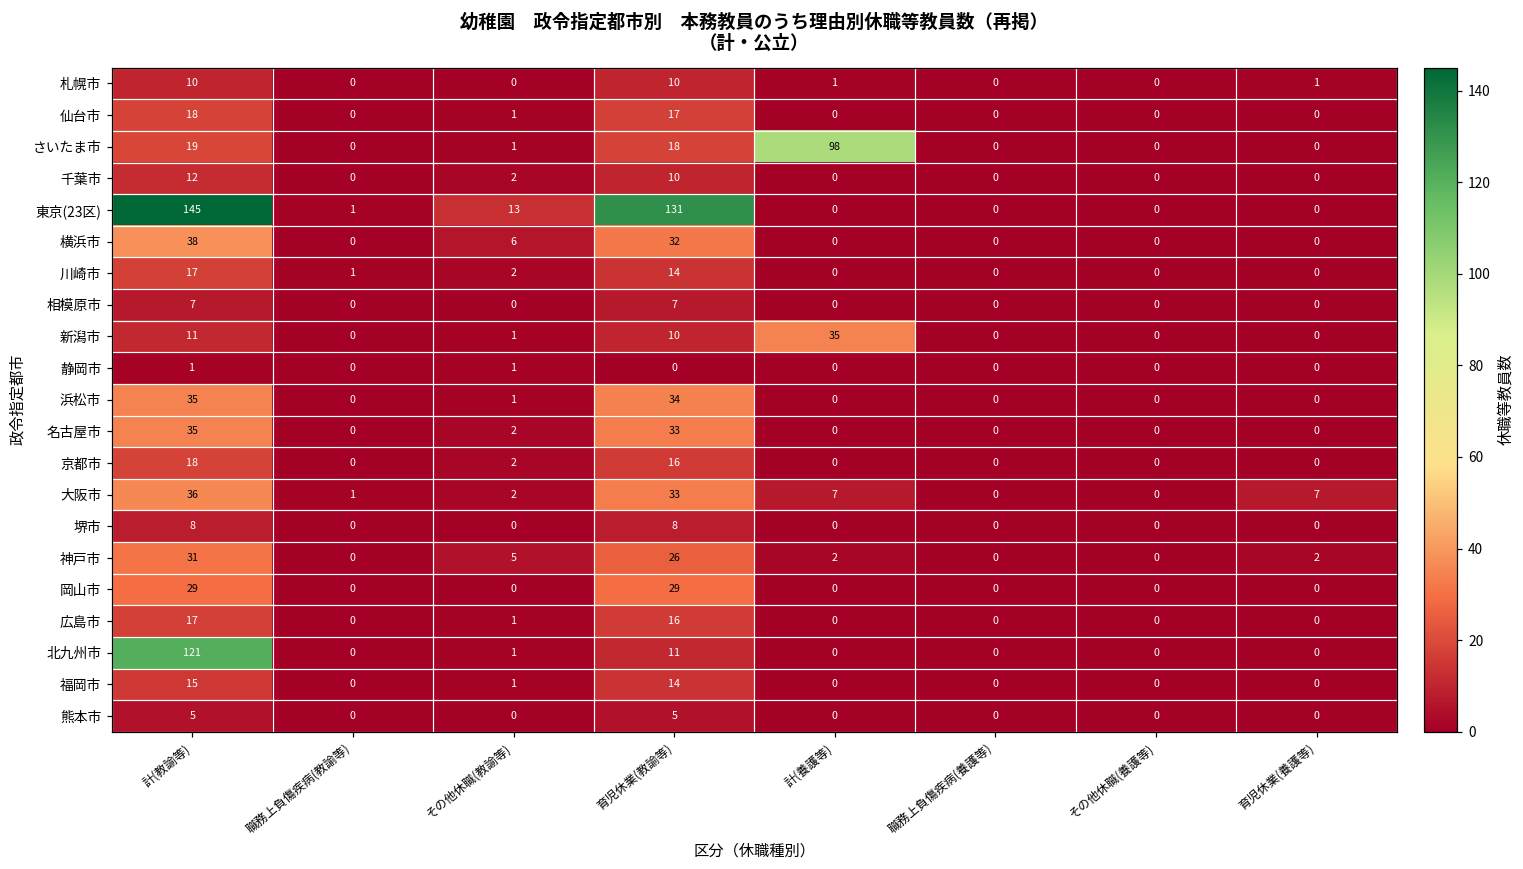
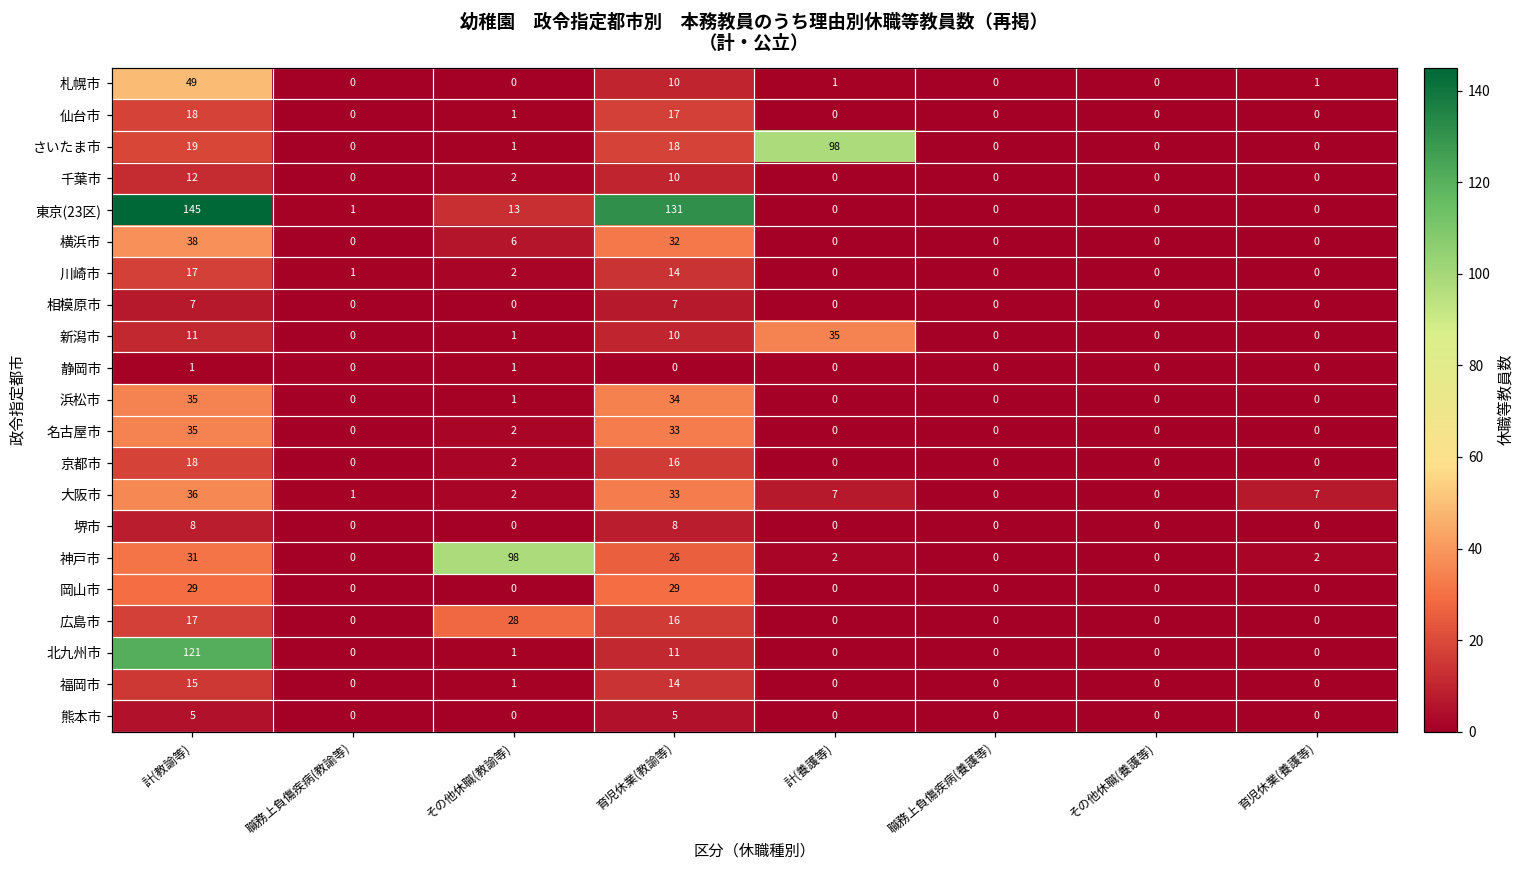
  {
    "札幌市": {
-     "計(教諭等)": 10,
+     "計(教諭等)": 49,
      "職務上負傷疾病(教諭等)": 0,
      "その他休職(教諭等)": 0,
      "育児休業(教諭等)": 10,
      "計(養護等)": 1,
      "職務上負傷疾病(養護等)": 0,
      "その他休職(養護等)": 0,
      "育児休業(養護等)": 1
    },
    "仙台市": {
      "計(教諭等)": 18,
      "職務上負傷疾病(教諭等)": 0,
      "その他休職(教諭等)": 1,
      "育児休業(教諭等)": 17,
      "計(養護等)": 0,
      "職務上負傷疾病(養護等)": 0,
      "その他休職(養護等)": 0,
      "育児休業(養護等)": 0
    },
    "さいたま市": {
      "計(教諭等)": 19,
      "職務上負傷疾病(教諭等)": 0,
      "その他休職(教諭等)": 1,
      "育児休業(教諭等)": 18,
      "計(養護等)": 98,
      "職務上負傷疾病(養護等)": 0,
      "その他休職(養護等)": 0,
      "育児休業(養護等)": 0
    },
    "千葉市": {
      "計(教諭等)": 12,
      "職務上負傷疾病(教諭等)": 0,
      "その他休職(教諭等)": 2,
      "育児休業(教諭等)": 10,
      "計(養護等)": 0,
      "職務上負傷疾病(養護等)": 0,
      "その他休職(養護等)": 0,
      "育児休業(養護等)": 0
    },
    "東京(23区)": {
      "計(教諭等)": 145,
      "職務上負傷疾病(教諭等)": 1,
      "その他休職(教諭等)": 13,
      "育児休業(教諭等)": 131,
      "計(養護等)": 0,
      "職務上負傷疾病(養護等)": 0,
      "その他休職(養護等)": 0,
      "育児休業(養護等)": 0
    },
    "横浜市": {
      "計(教諭等)": 38,
      "職務上負傷疾病(教諭等)": 0,
      "その他休職(教諭等)": 6,
      "育児休業(教諭等)": 32,
      "計(養護等)": 0,
      "職務上負傷疾病(養護等)": 0,
      "その他休職(養護等)": 0,
      "育児休業(養護等)": 0
    },
    "川崎市": {
      "計(教諭等)": 17,
      "職務上負傷疾病(教諭等)": 1,
      "その他休職(教諭等)": 2,
      "育児休業(教諭等)": 14,
      "計(養護等)": 0,
      "職務上負傷疾病(養護等)": 0,
      "その他休職(養護等)": 0,
      "育児休業(養護等)": 0
    },
    "相模原市": {
      "計(教諭等)": 7,
      "職務上負傷疾病(教諭等)": 0,
      "その他休職(教諭等)": 0,
      "育児休業(教諭等)": 7,
      "計(養護等)": 0,
      "職務上負傷疾病(養護等)": 0,
      "その他休職(養護等)": 0,
      "育児休業(養護等)": 0
    },
    "新潟市": {
      "計(教諭等)": 11,
      "職務上負傷疾病(教諭等)": 0,
      "その他休職(教諭等)": 1,
      "育児休業(教諭等)": 10,
      "計(養護等)": 35,
      "職務上負傷疾病(養護等)": 0,
      "その他休職(養護等)": 0,
      "育児休業(養護等)": 0
    },
    "静岡市": {
      "計(教諭等)": 1,
      "職務上負傷疾病(教諭等)": 0,
      "その他休職(教諭等)": 1,
      "育児休業(教諭等)": 0,
      "計(養護等)": 0,
      "職務上負傷疾病(養護等)": 0,
      "その他休職(養護等)": 0,
      "育児休業(養護等)": 0
    },
    "浜松市": {
      "計(教諭等)": 35,
      "職務上負傷疾病(教諭等)": 0,
      "その他休職(教諭等)": 1,
      "育児休業(教諭等)": 34,
      "計(養護等)": 0,
      "職務上負傷疾病(養護等)": 0,
      "その他休職(養護等)": 0,
      "育児休業(養護等)": 0
    },
    "名古屋市": {
      "計(教諭等)": 35,
      "職務上負傷疾病(教諭等)": 0,
      "その他休職(教諭等)": 2,
      "育児休業(教諭等)": 33,
      "計(養護等)": 0,
      "職務上負傷疾病(養護等)": 0,
      "その他休職(養護等)": 0,
      "育児休業(養護等)": 0
    },
    "京都市": {
      "計(教諭等)": 18,
      "職務上負傷疾病(教諭等)": 0,
      "その他休職(教諭等)": 2,
      "育児休業(教諭等)": 16,
      "計(養護等)": 0,
      "職務上負傷疾病(養護等)": 0,
      "その他休職(養護等)": 0,
      "育児休業(養護等)": 0
    },
    "大阪市": {
      "計(教諭等)": 36,
      "職務上負傷疾病(教諭等)": 1,
      "その他休職(教諭等)": 2,
      "育児休業(教諭等)": 33,
      "計(養護等)": 7,
      "職務上負傷疾病(養護等)": 0,
      "その他休職(養護等)": 0,
      "育児休業(養護等)": 7
    },
    "堺市": {
      "計(教諭等)": 8,
      "職務上負傷疾病(教諭等)": 0,
      "その他休職(教諭等)": 0,
      "育児休業(教諭等)": 8,
      "計(養護等)": 0,
      "職務上負傷疾病(養護等)": 0,
      "その他休職(養護等)": 0,
      "育児休業(養護等)": 0
    },
    "神戸市": {
      "計(教諭等)": 31,
      "職務上負傷疾病(教諭等)": 0,
-     "その他休職(教諭等)": 5,
+     "その他休職(教諭等)": 98,
      "育児休業(教諭等)": 26,
      "計(養護等)": 2,
      "職務上負傷疾病(養護等)": 0,
      "その他休職(養護等)": 0,
      "育児休業(養護等)": 2
    },
    "岡山市": {
      "計(教諭等)": 29,
      "職務上負傷疾病(教諭等)": 0,
      "その他休職(教諭等)": 0,
      "育児休業(教諭等)": 29,
      "計(養護等)": 0,
      "職務上負傷疾病(養護等)": 0,
      "その他休職(養護等)": 0,
      "育児休業(養護等)": 0
    },
    "広島市": {
      "計(教諭等)": 17,
      "職務上負傷疾病(教諭等)": 0,
-     "その他休職(教諭等)": 1,
+     "その他休職(教諭等)": 28,
      "育児休業(教諭等)": 16,
      "計(養護等)": 0,
      "職務上負傷疾病(養護等)": 0,
      "その他休職(養護等)": 0,
      "育児休業(養護等)": 0
    },
    "北九州市": {
      "計(教諭等)": 121,
      "職務上負傷疾病(教諭等)": 0,
      "その他休職(教諭等)": 1,
      "育児休業(教諭等)": 11,
      "計(養護等)": 0,
      "職務上負傷疾病(養護等)": 0,
      "その他休職(養護等)": 0,
      "育児休業(養護等)": 0
    },
    "福岡市": {
      "計(教諭等)": 15,
      "職務上負傷疾病(教諭等)": 0,
      "その他休職(教諭等)": 1,
      "育児休業(教諭等)": 14,
      "計(養護等)": 0,
      "職務上負傷疾病(養護等)": 0,
      "その他休職(養護等)": 0,
      "育児休業(養護等)": 0
    },
    "熊本市": {
      "計(教諭等)": 5,
      "職務上負傷疾病(教諭等)": 0,
      "その他休職(教諭等)": 0,
      "育児休業(教諭等)": 5,
      "計(養護等)": 0,
      "職務上負傷疾病(養護等)": 0,
      "その他休職(養護等)": 0,
      "育児休業(養護等)": 0
    }
  }
